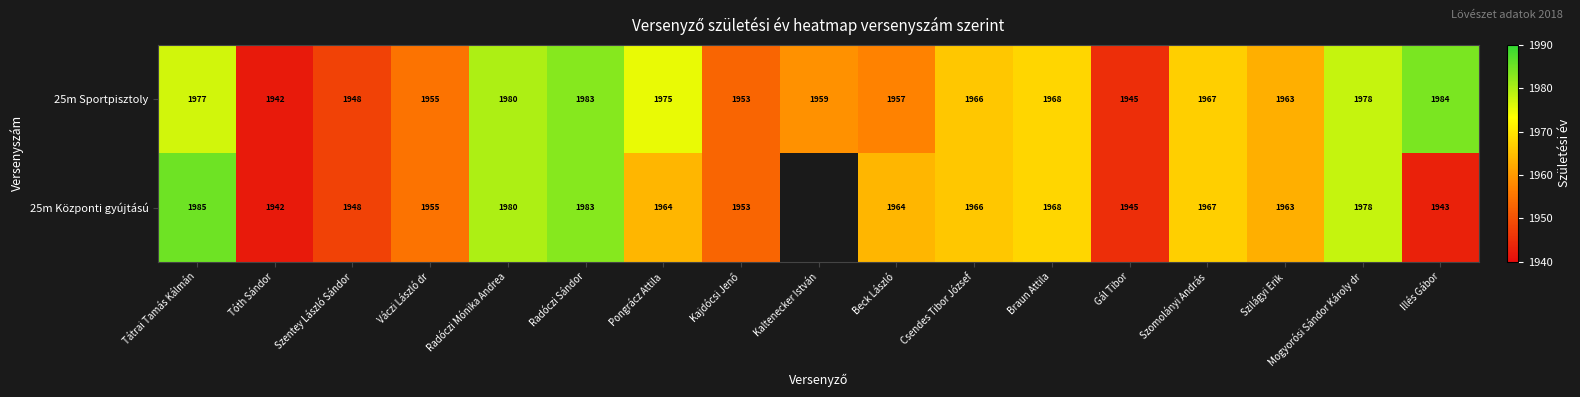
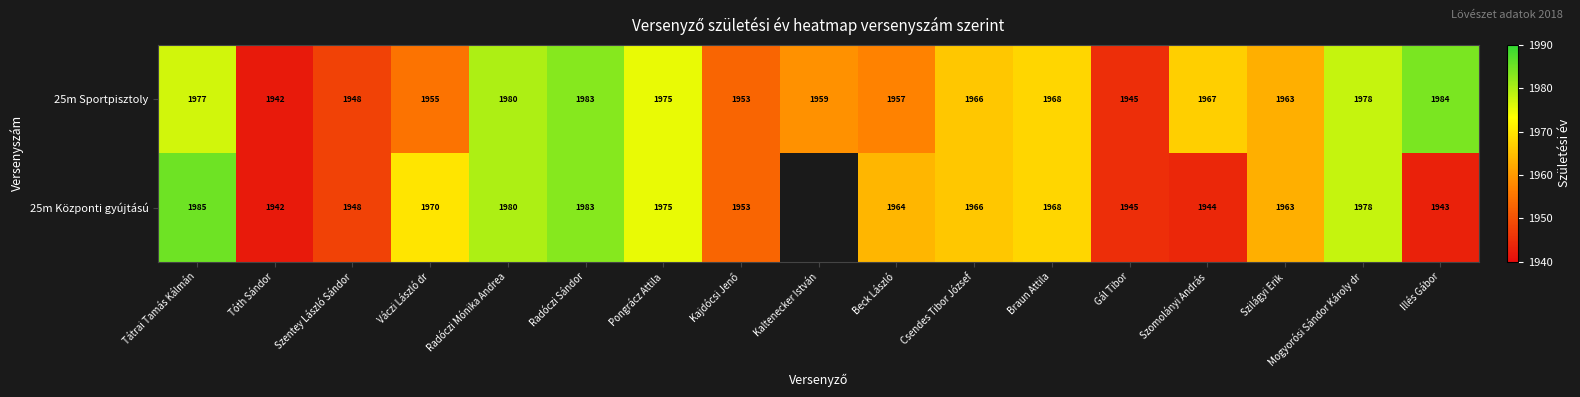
  {
    "25m Sportpisztoly": {
      "Tátrai Tamás Kálmán": 1977,
      "Tóth Sándor": 1942,
      "Szentey László Sándor": 1948,
      "Váczi László dr": 1955,
      "Radóczi Mónika Andrea": 1980,
      "Radóczi Sándor": 1983,
      "Pongrácz Attila": 1975,
      "Kajdócsi Jenő": 1953,
      "Kaltenecker István": 1959,
      "Beck László": 1957,
      "Csendes Tibor József": 1966,
      "Braun Attila": 1968,
      "Gál Tibor": 1945,
      "Szomolányi András": 1967,
      "Szilágyi Erik": 1963,
      "Mogyorósi Sándor Károly dr": 1978,
      "Illés Gábor": 1984
    },
    "25m Központi gyújtású": {
      "Tátrai Tamás Kálmán": 1985,
      "Tóth Sándor": 1942,
      "Szentey László Sándor": 1948,
-     "Váczi László dr": 1955,
+     "Váczi László dr": 1970,
      "Radóczi Mónika Andrea": 1980,
      "Radóczi Sándor": 1983,
-     "Pongrácz Attila": 1964,
+     "Pongrácz Attila": 1975,
      "Kajdócsi Jenő": 1953,
      "Beck László": 1964,
      "Csendes Tibor József": 1966,
      "Braun Attila": 1968,
      "Gál Tibor": 1945,
-     "Szomolányi András": 1967,
+     "Szomolányi András": 1944,
      "Szilágyi Erik": 1963,
      "Mogyorósi Sándor Károly dr": 1978,
      "Illés Gábor": 1943
    }
  }
